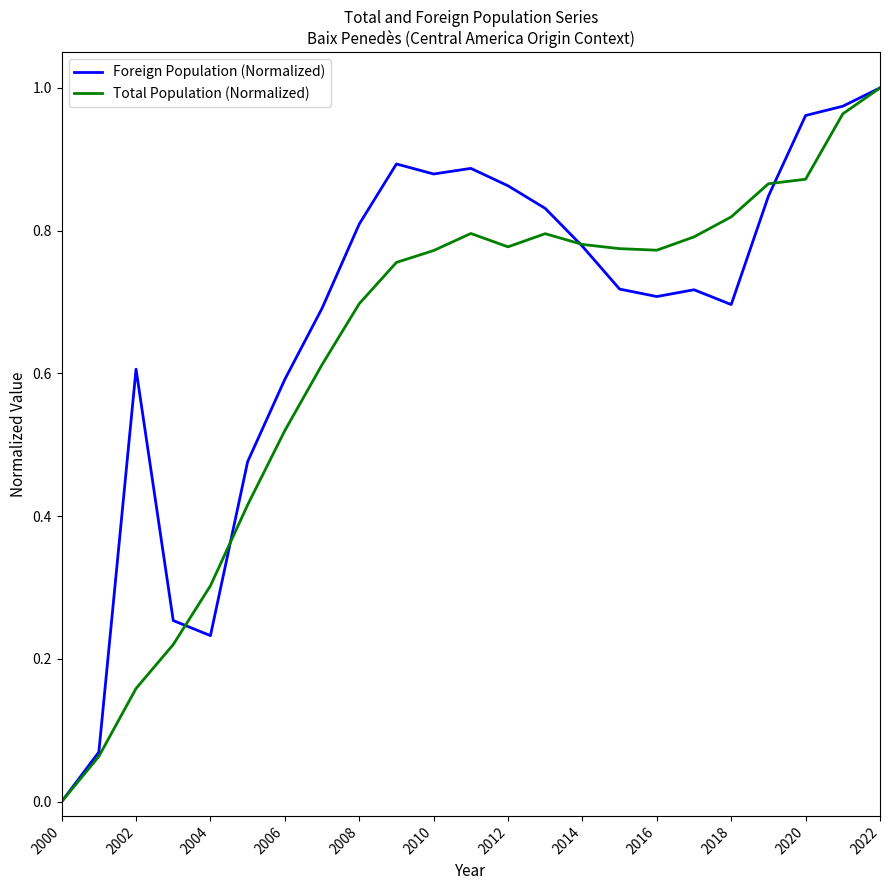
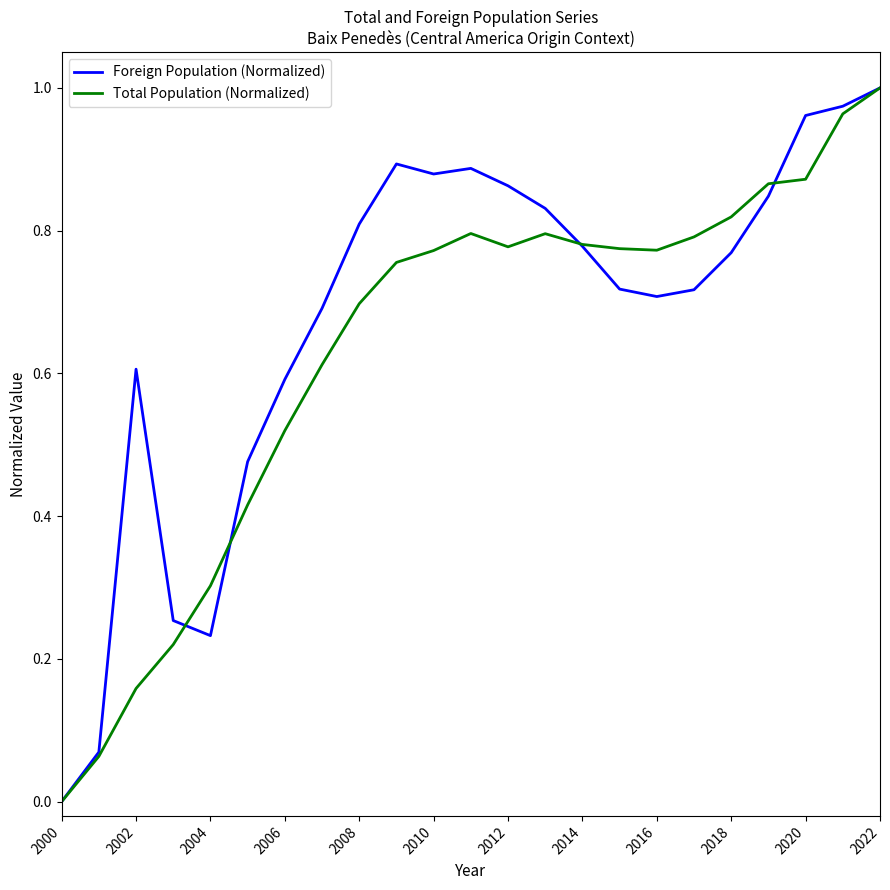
  {
    "Foreign Population (Normalized)": {
      "2002": 0.61,
      "2004": 0.23,
      "2006": 0.59,
      "2008": 0.81,
      "2010": 0.88,
      "2012": 0.86,
      "2016": 0.71,
-     "2018": 0.70,
+     "2018": 0.77,
      "2020": 0.96
    },
    "Total Population (Normalized)": {
      "2002": 0.16,
      "2004": 0.30,
      "2006": 0.52,
      "2008": 0.70,
      "2010": 0.77,
      "2012": 0.78,
      "2016": 0.77,
      "2018": 0.82,
      "2020": 0.87
    }
  }
